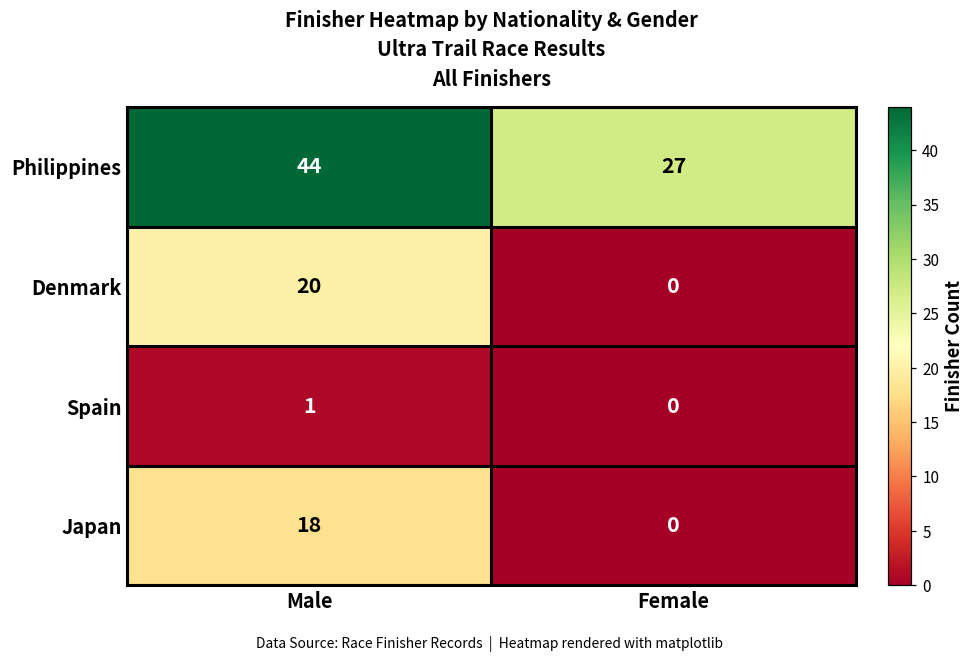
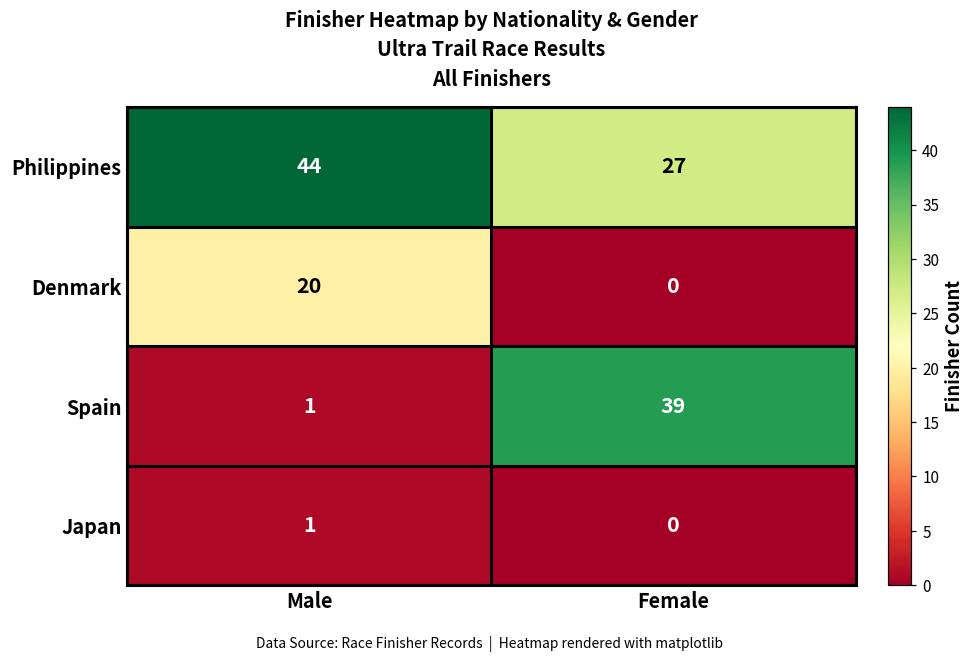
  {
    "Philippines": {
      "Male": 44,
      "Female": 27
    },
    "Denmark": {
      "Male": 20,
      "Female": 0
    },
    "Spain": {
      "Male": 1,
-     "Female": 0
+     "Female": 39
    },
    "Japan": {
-     "Male": 18,
+     "Male": 1,
      "Female": 0
    }
  }
